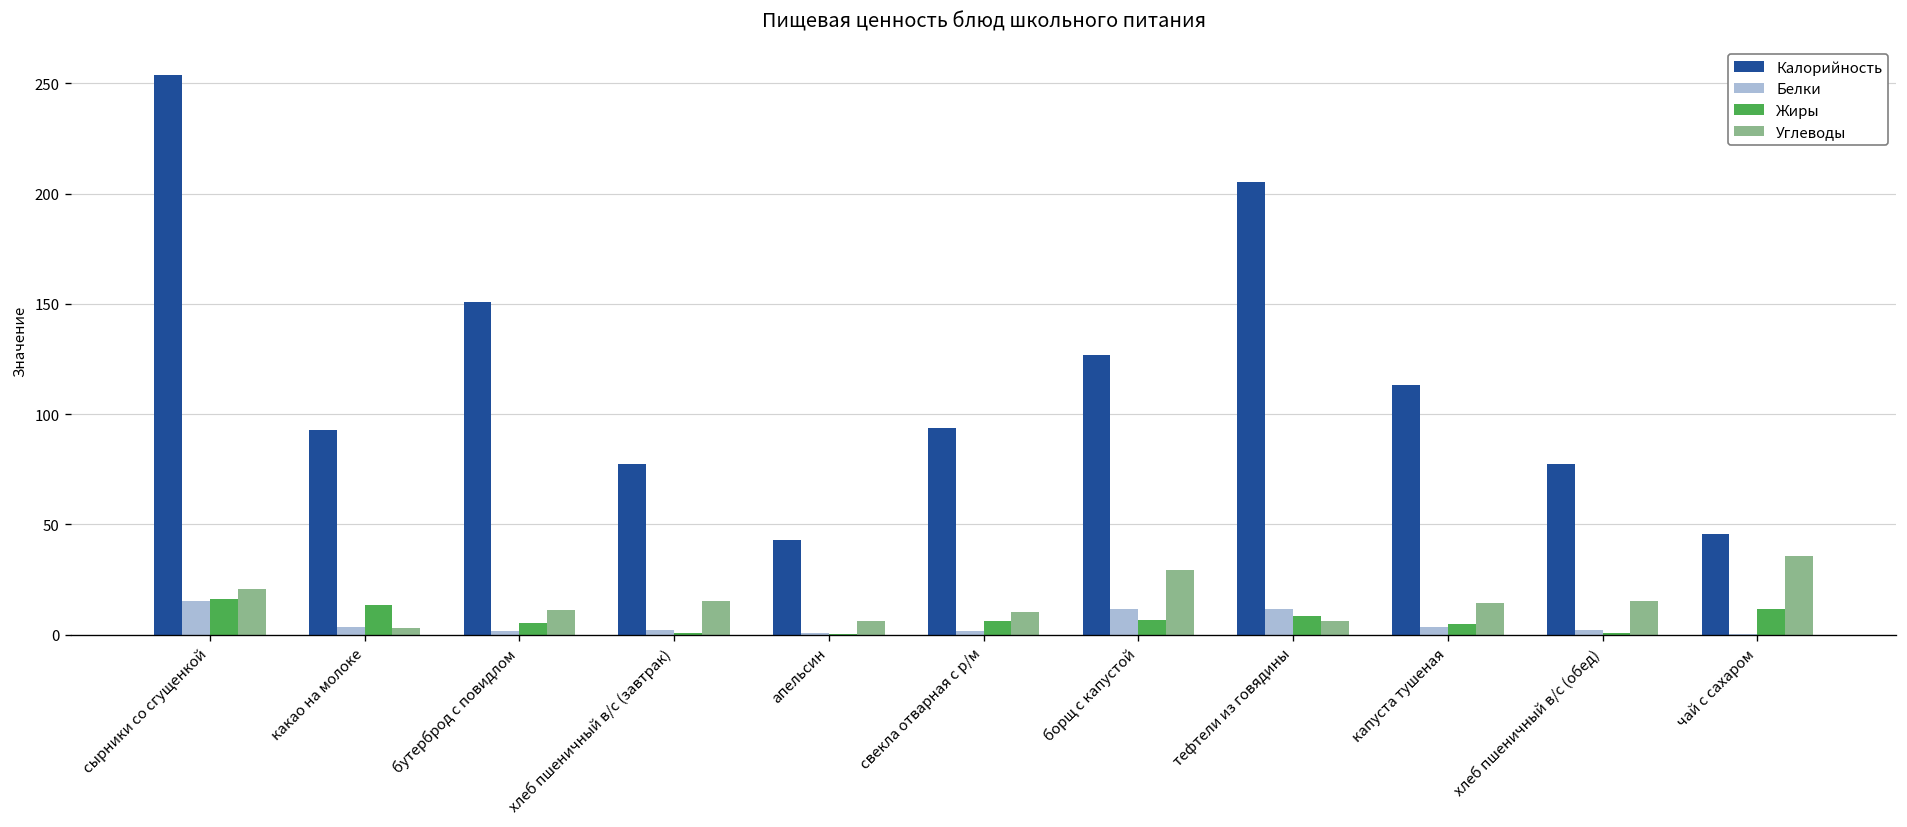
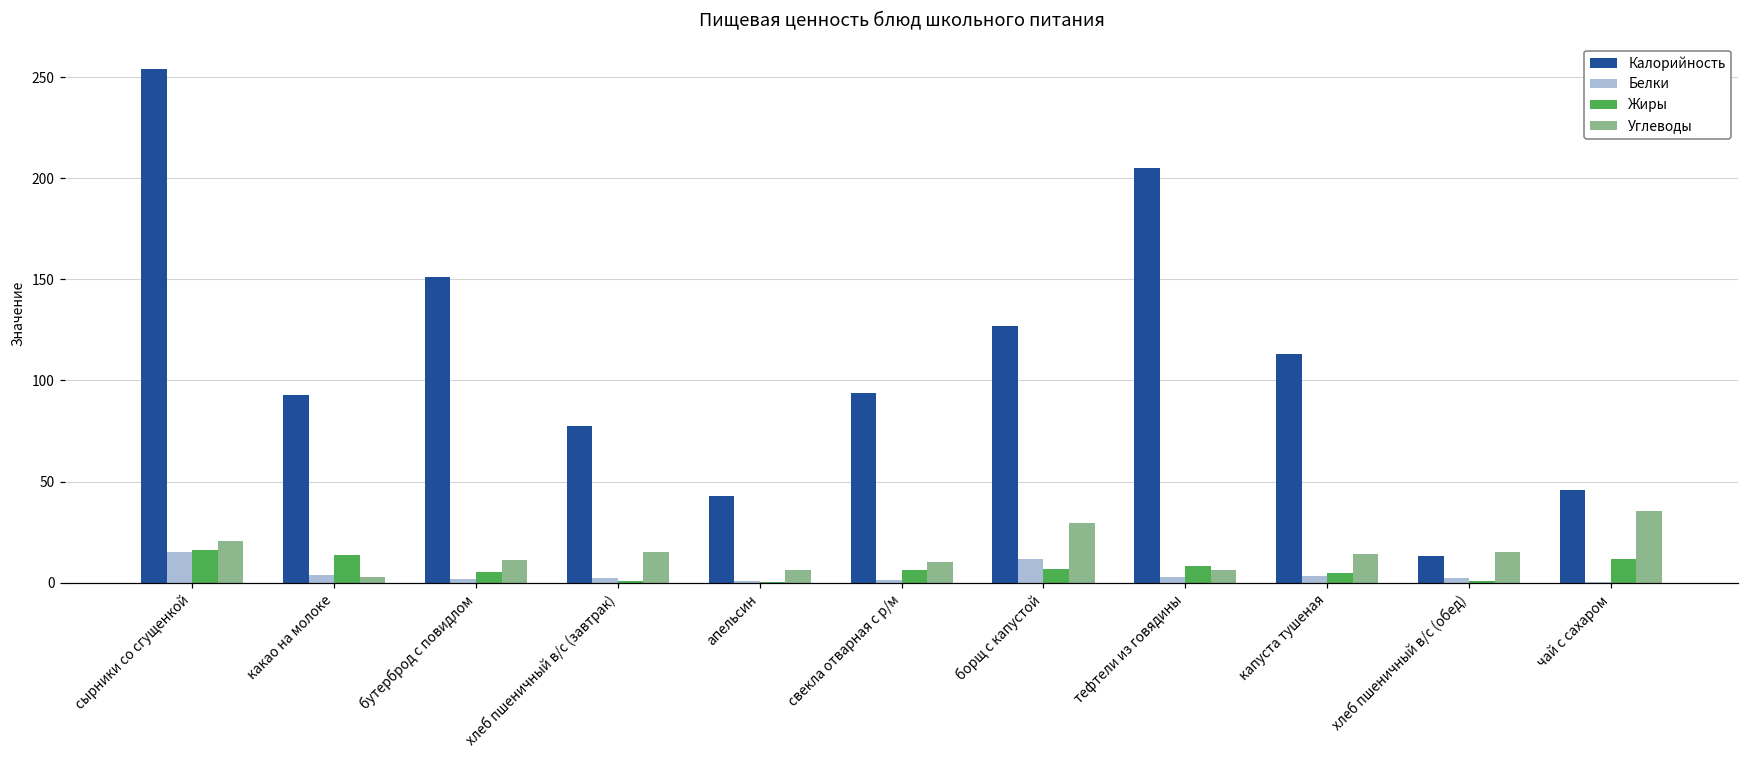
  {
    "Калорийность": {
      "сырники со сгущенкой": 254,
      "какао на молоке": 93,
      "бутерброд с повидлом": 151,
      "хлеб пшеничный в/с (завтрак)": 77,
      "апельсин": 43,
      "свекла отварная с р/м": 94,
      "борщ с капустой": 127,
      "тефтели из говядины": 205,
      "капуста тушеная": 113,
-     "хлеб пшеничный в/с (обед)": 77,
+     "хлеб пшеничный в/с (обед)": 13,
      "чай с сахаром": 46
    },
    "Белки": {
      "сырники со сгущенкой": 15,
      "какао на молоке": 4,
      "бутерброд с повидлом": 2,
      "хлеб пшеничный в/с (завтрак)": 2,
      "свекла отварная с р/м": 1,
      "борщ с капустой": 11,
-     "тефтели из говядины": 12,
+     "тефтели из говядины": 3,
      "капуста тушеная": 3,
      "хлеб пшеничный в/с (обед)": 2
    },
    "Жиры": {
      "сырники со сгущенкой": 16,
      "какао на молоке": 13,
      "бутерброд с повидлом": 5,
      "свекла отварная с р/м": 6,
      "борщ с капустой": 7,
      "тефтели из говядины": 8,
      "капуста тушеная": 5,
      "чай с сахаром": 12
    },
    "Углеводы": {
      "сырники со сгущенкой": 21,
      "какао на молоке": 3,
      "бутерброд с повидлом": 11,
      "хлеб пшеничный в/с (завтрак)": 15,
      "апельсин": 6,
      "свекла отварная с р/м": 10,
      "борщ с капустой": 29,
      "тефтели из говядины": 6,
      "капуста тушеная": 14,
      "хлеб пшеничный в/с (обед)": 15,
      "чай с сахаром": 36
    }
  }
